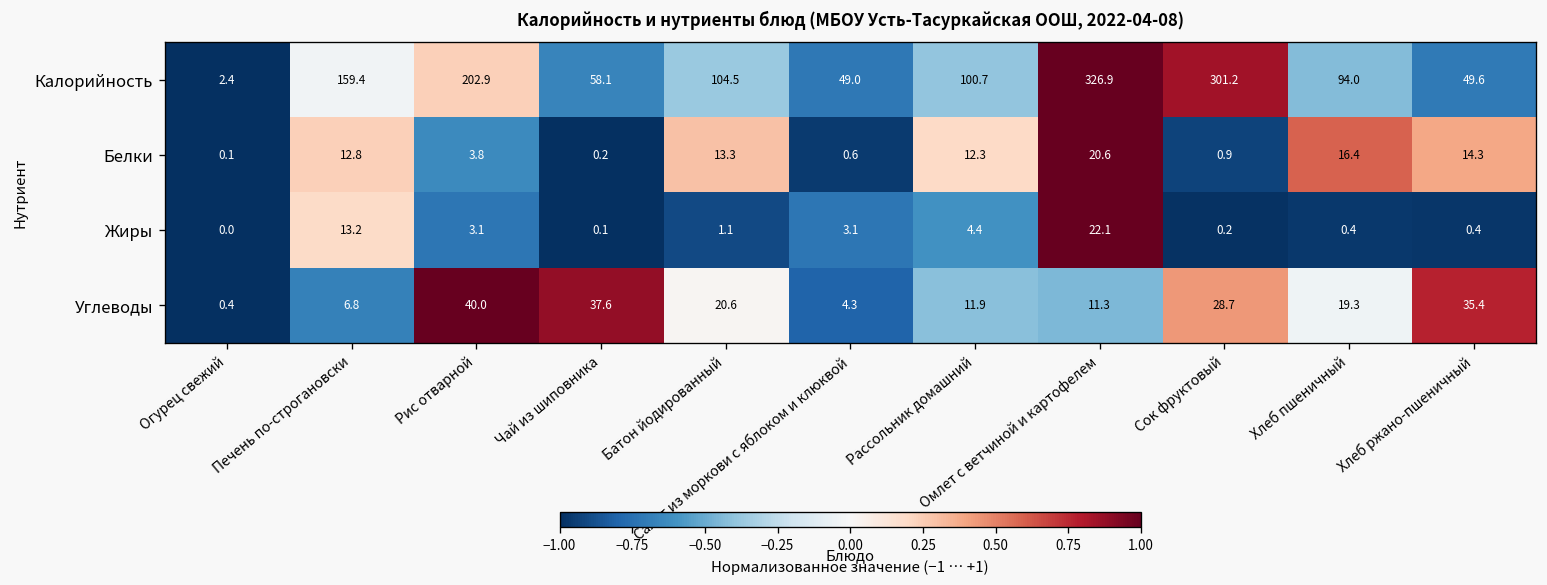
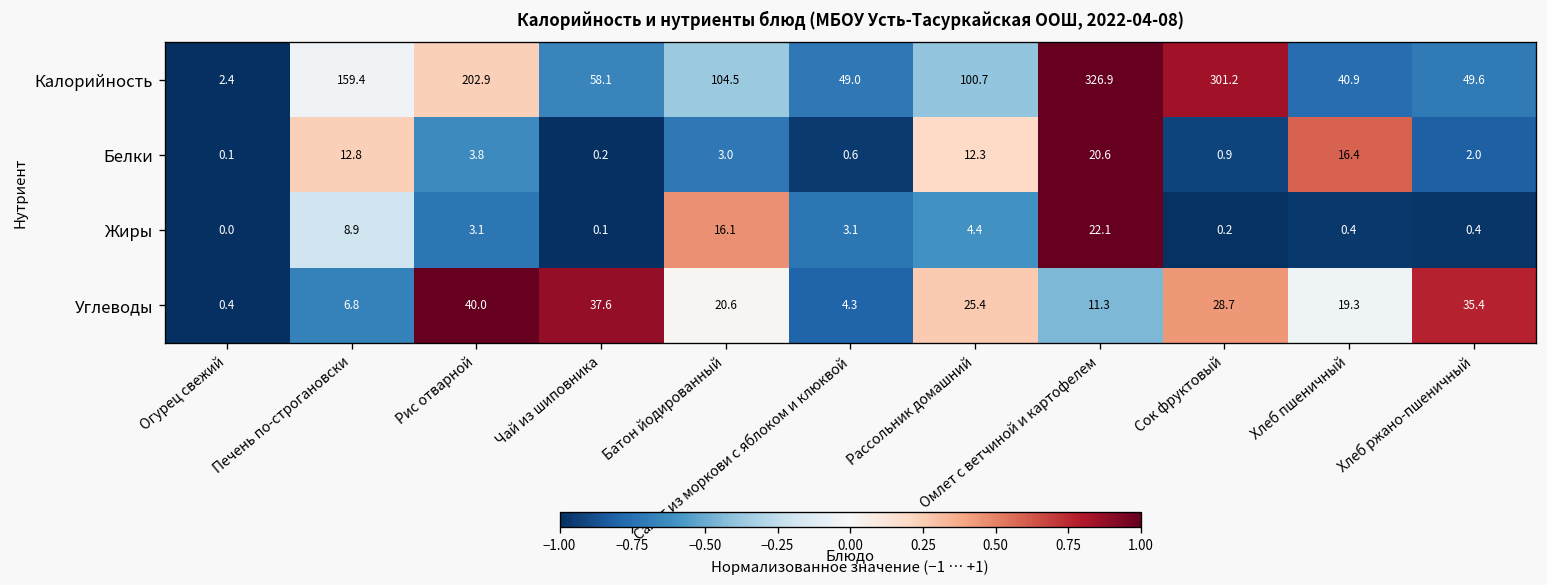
  {
    "Калорийность": {
      "Огурец свежий": 2.4,
      "Печень по-строгановски": 159.4,
      "Рис отварной": 202.9,
      "Чай из шиповника": 58.1,
      "Батон йодированный": 104.5,
      "Салат из моркови с яблоком и клюквой": 49.0,
      "Рассольник домашний": 100.7,
      "Омлет с ветчиной и картофелем": 326.9,
      "Сок фруктовый": 301.2,
-     "Хлеб пшеничный": 94.0,
+     "Хлеб пшеничный": 40.9,
      "Хлеб ржано-пшеничный": 49.6
    },
    "Белки": {
      "Огурец свежий": 0.1,
      "Печень по-строгановски": 12.8,
      "Рис отварной": 3.8,
      "Чай из шиповника": 0.2,
-     "Батон йодированный": 13.3,
+     "Батон йодированный": 3.0,
      "Салат из моркови с яблоком и клюквой": 0.6,
      "Рассольник домашний": 12.3,
      "Омлет с ветчиной и картофелем": 20.6,
      "Сок фруктовый": 0.9,
      "Хлеб пшеничный": 16.4,
-     "Хлеб ржано-пшеничный": 14.3
+     "Хлеб ржано-пшеничный": 2.0
    },
    "Жиры": {
      "Огурец свежий": 0.0,
-     "Печень по-строгановски": 13.2,
+     "Печень по-строгановски": 8.9,
      "Рис отварной": 3.1,
      "Чай из шиповника": 0.1,
-     "Батон йодированный": 1.1,
+     "Батон йодированный": 16.1,
      "Салат из моркови с яблоком и клюквой": 3.1,
      "Рассольник домашний": 4.4,
      "Омлет с ветчиной и картофелем": 22.1,
      "Сок фруктовый": 0.2,
      "Хлеб пшеничный": 0.4,
      "Хлеб ржано-пшеничный": 0.4
    },
    "Углеводы": {
      "Огурец свежий": 0.4,
      "Печень по-строгановски": 6.8,
      "Рис отварной": 40.0,
      "Чай из шиповника": 37.6,
      "Батон йодированный": 20.6,
      "Салат из моркови с яблоком и клюквой": 4.3,
-     "Рассольник домашний": 11.9,
+     "Рассольник домашний": 25.4,
      "Омлет с ветчиной и картофелем": 11.3,
      "Сок фруктовый": 28.7,
      "Хлеб пшеничный": 19.3,
      "Хлеб ржано-пшеничный": 35.4
    }
  }
